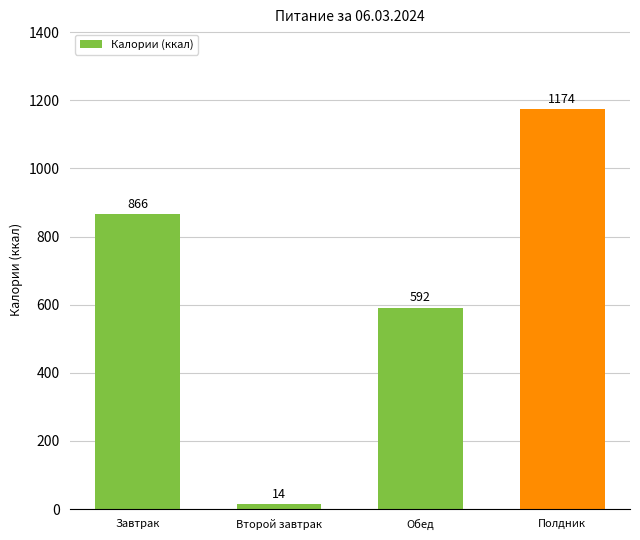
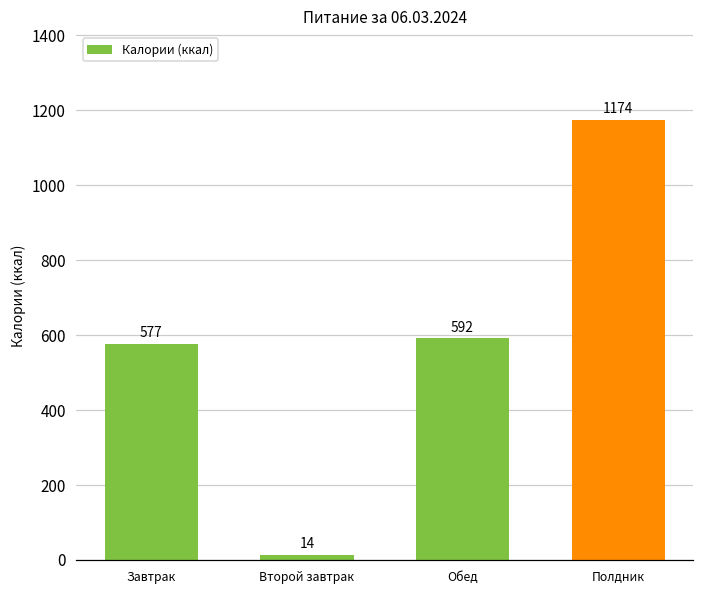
  {
-   "Завтрак": 866,
+   "Завтрак": 577,
    "Второй завтрак": 14,
    "Обед": 592,
    "Полдник": 1174
  }
